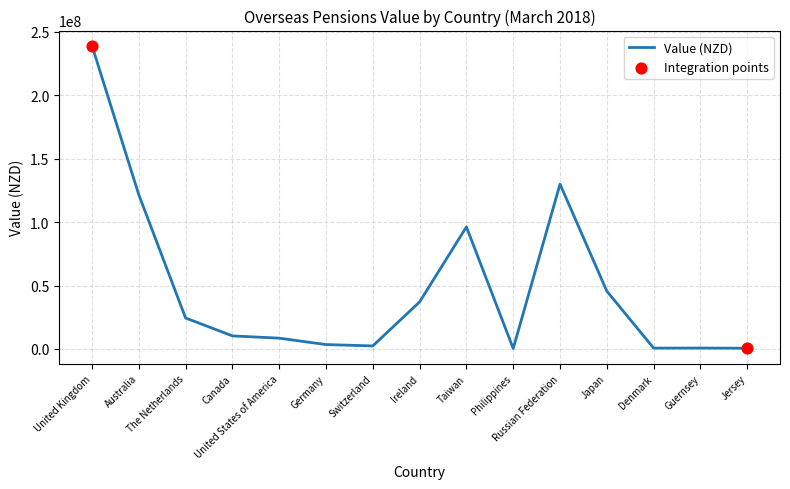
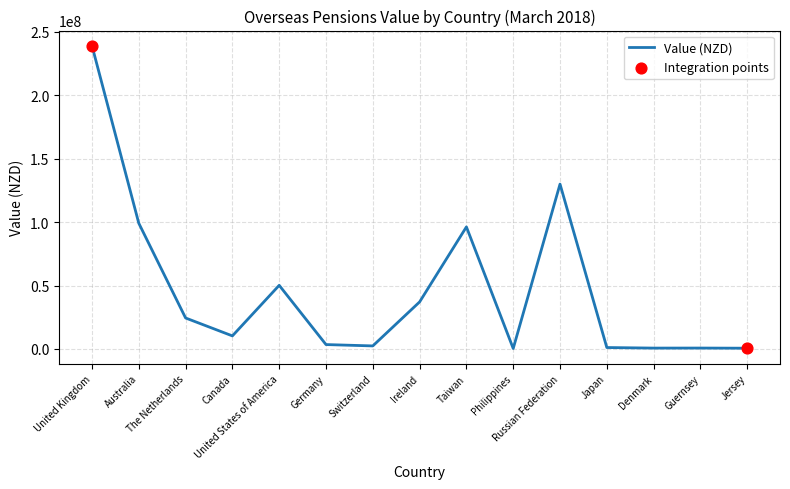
  {
    "Value (NZD)": {
-     "Australia": 122000000,
+     "Australia": 99000000,
      "The Netherlands": 24000000,
      "Canada": 10000000,
-     "United States of America": 8000000,
+     "United States of America": 50000000,
      "Germany": 3000000,
      "Switzerland": 2000000,
      "Ireland": 37000000,
      "Taiwan": 96000000,
      "Philippines": 0,
      "Russian Federation": 130000000,
-     "Japan": 46000000,
+     "Japan": 1000000,
      "Denmark": 1000000,
      "Guernsey": 1000000
    }
  }
